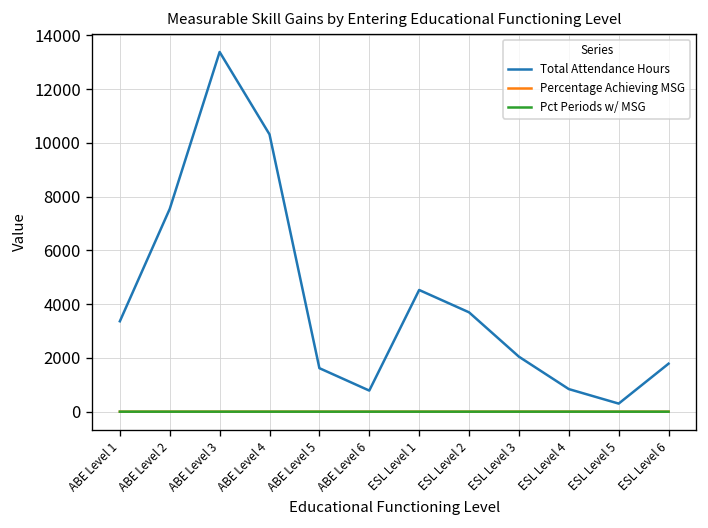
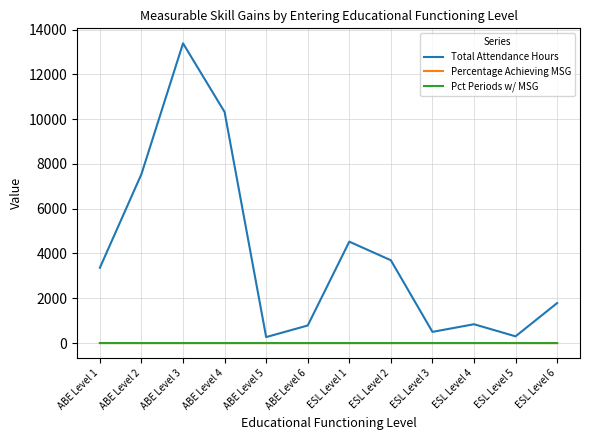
  {
    "Total Attendance Hours": {
      "ABE Level 1": 3400,
      "ABE Level 2": 7500,
      "ABE Level 3": 13400,
      "ABE Level 4": 10300,
-     "ABE Level 5": 1600,
+     "ABE Level 5": 300,
      "ABE Level 6": 800,
      "ESL Level 1": 4500,
      "ESL Level 2": 3700,
-     "ESL Level 3": 2000,
+     "ESL Level 3": 500,
      "ESL Level 4": 800,
      "ESL Level 5": 300,
      "ESL Level 6": 1800
    },
    "Pct Periods w/ MSG": {
      "ABE Level 1": 0,
      "ABE Level 2": 0,
      "ABE Level 3": 0,
      "ABE Level 4": 0,
      "ABE Level 5": 0,
      "ABE Level 6": 0,
      "ESL Level 1": 0,
      "ESL Level 2": 0,
      "ESL Level 3": 0,
      "ESL Level 4": 0,
      "ESL Level 5": 0,
      "ESL Level 6": 0
    }
  }
